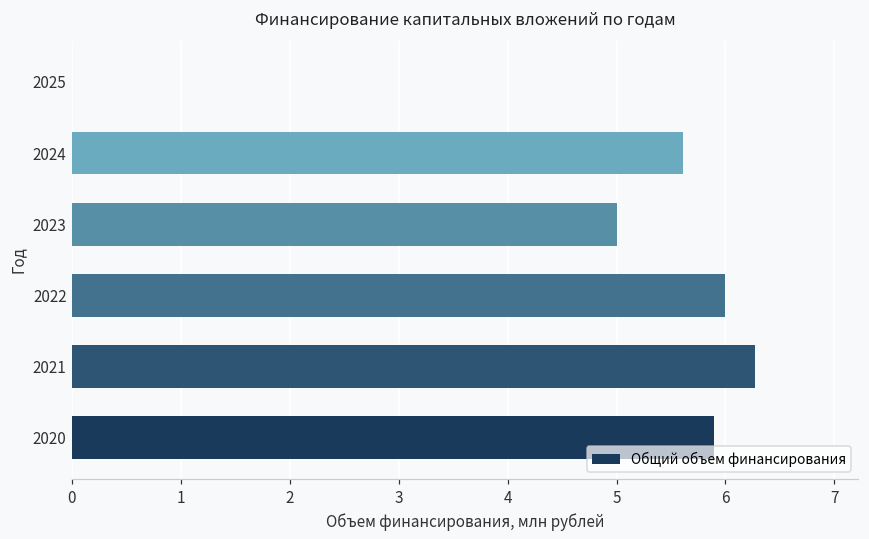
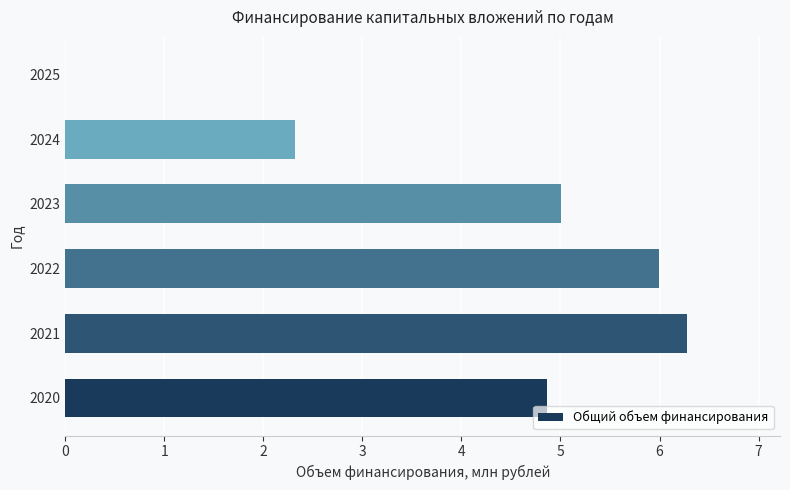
  {
    "2025": 0.0,
-   "2024": 5.6,
+   "2024": 2.3,
    "2023": 5.0,
    "2022": 6.0,
    "2021": 6.3,
-   "2020": 5.9
+   "2020": 4.9
  }
